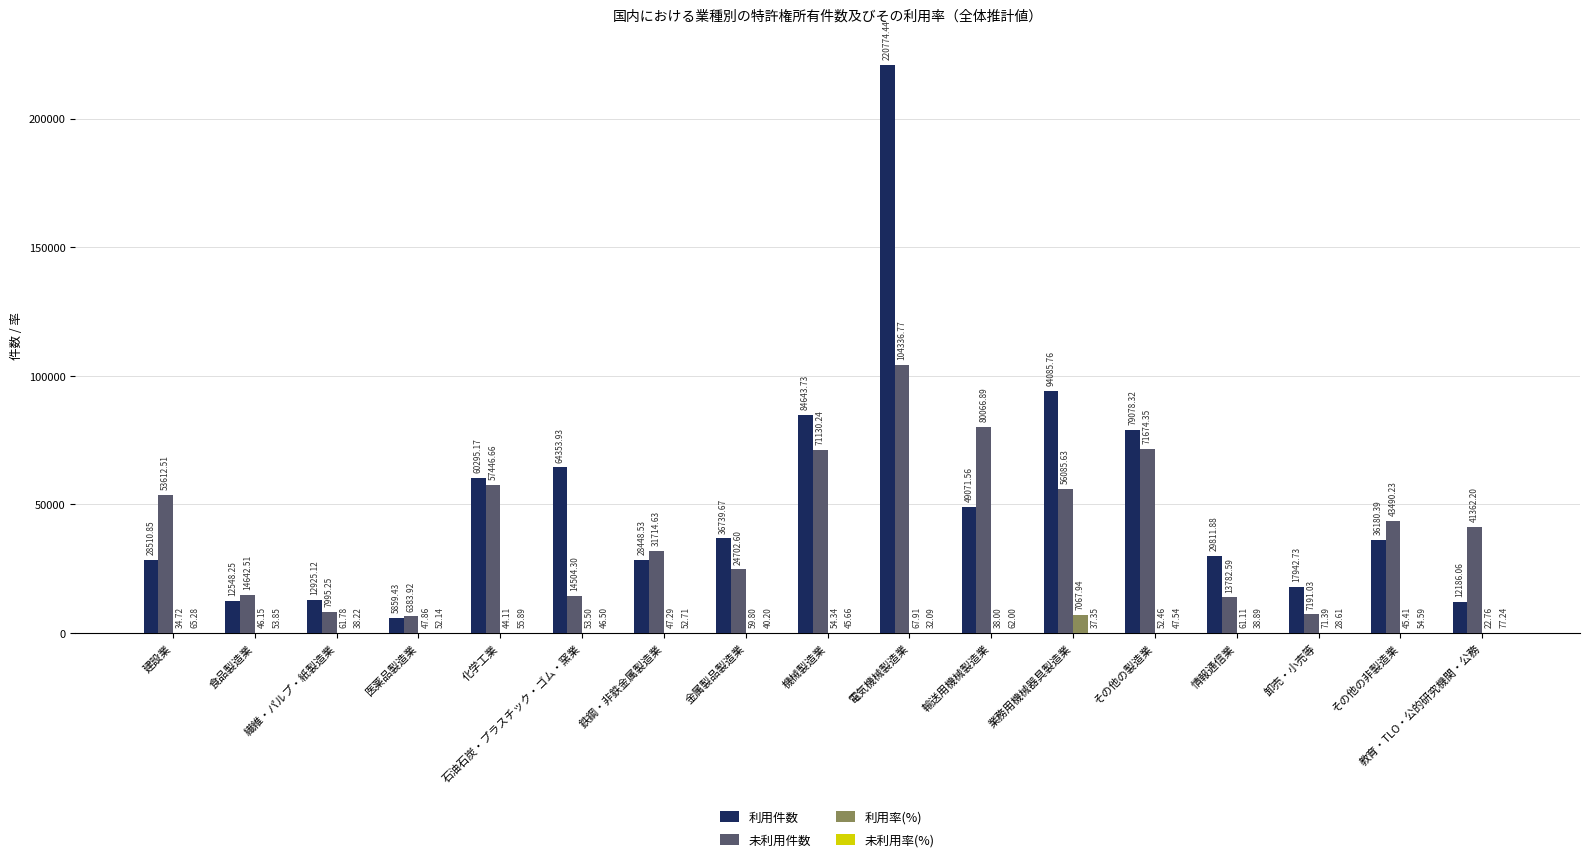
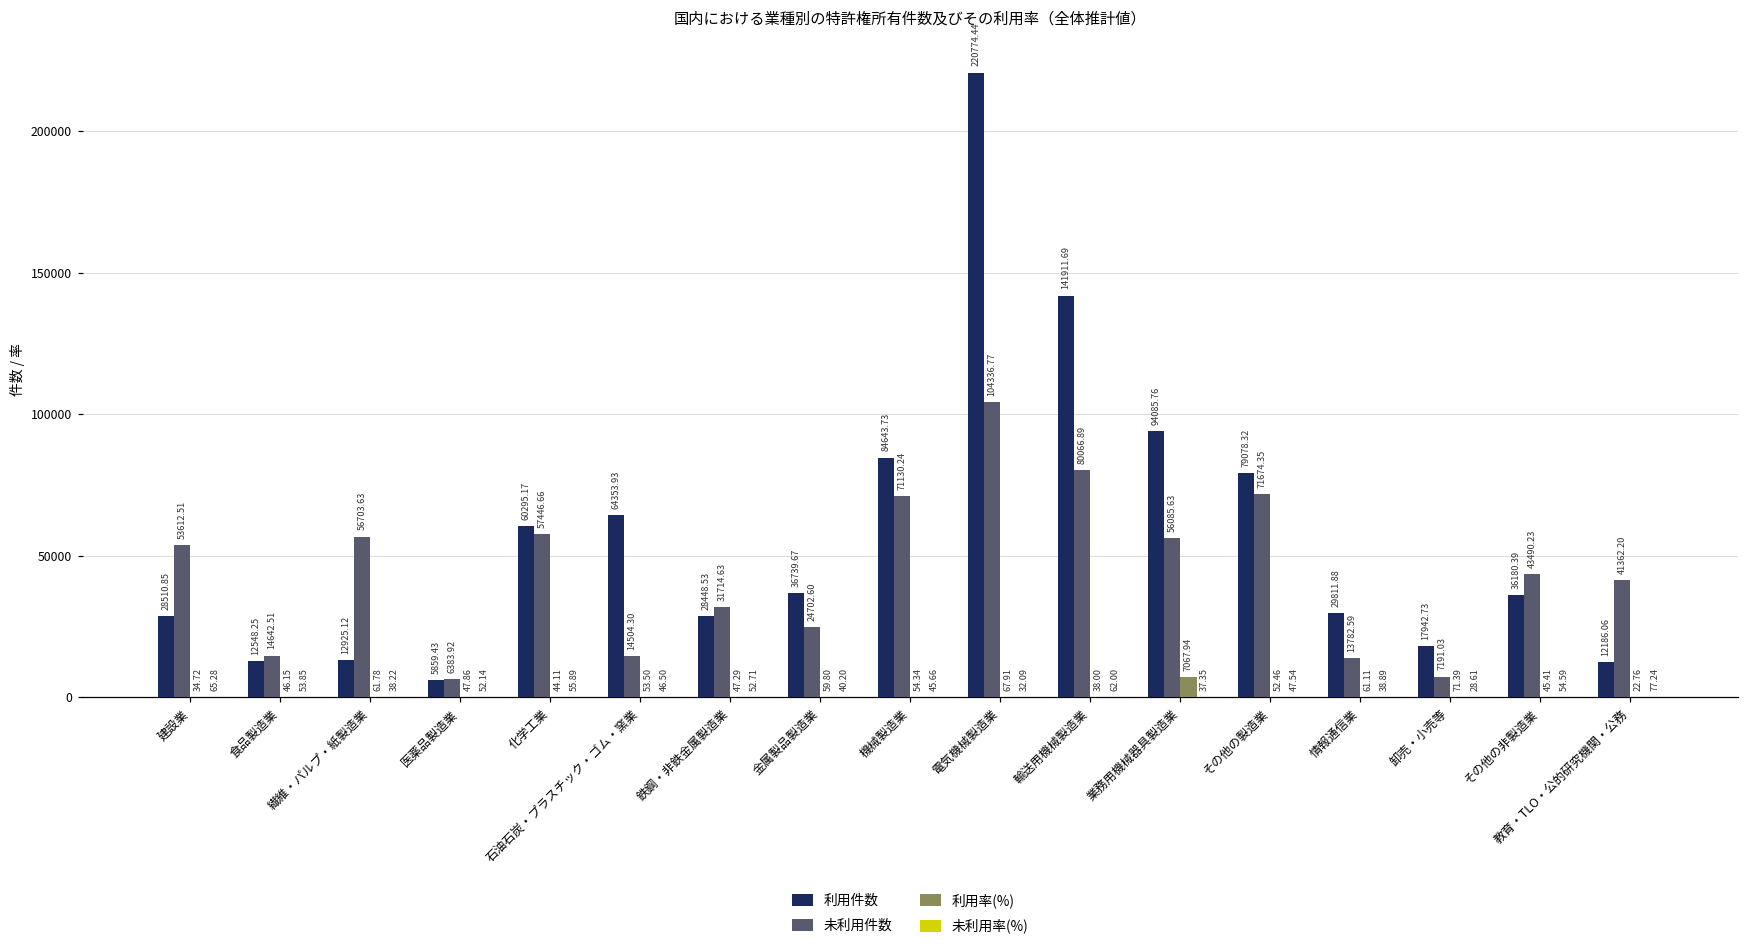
  {
    "利用件数": {
      "建設業": 28510.85,
      "食品製造業": 12548.25,
      "繊維・パルプ・紙製造業": 12925.12,
      "医薬品製造業": 5859.43,
      "化学工業": 60295.17,
      "石油石炭・プラスチック・ゴム・窯業": 64353.93,
      "鉄鋼・非鉄金属製造業": 28448.53,
      "金属製品製造業": 36739.67,
      "機械製造業": 84643.73,
      "電気機械製造業": 220774.44,
-     "輸送用機械製造業": 49071.56,
+     "輸送用機械製造業": 141911.69,
      "業務用機械器具製造業": 94085.76,
      "その他の製造業": 79078.32,
      "情報通信業": 29811.88,
      "卸売・小売等": 17942.73,
      "その他の非製造業": 36180.39,
      "教育・TLO・公的研究機関・公務": 12186.06
    },
    "未利用件数": {
      "建設業": 53612.51,
      "食品製造業": 14642.51,
-     "繊維・パルプ・紙製造業": 7995.25,
+     "繊維・パルプ・紙製造業": 56703.63,
      "医薬品製造業": 6383.92,
      "化学工業": 57446.66,
      "石油石炭・プラスチック・ゴム・窯業": 14504.30,
      "鉄鋼・非鉄金属製造業": 31714.63,
      "金属製品製造業": 24702.60,
      "機械製造業": 71130.24,
      "電気機械製造業": 104336.77,
      "輸送用機械製造業": 80066.89,
      "業務用機械器具製造業": 56085.63,
      "その他の製造業": 71674.35,
      "情報通信業": 13782.59,
      "卸売・小売等": 7191.03,
      "その他の非製造業": 43490.23,
      "教育・TLO・公的研究機関・公務": 41362.20
    },
    "利用率(%)": {
      "建設業": 34.72,
      "食品製造業": 46.15,
      "繊維・パルプ・紙製造業": 61.78,
      "医薬品製造業": 47.86,
      "化学工業": 44.11,
      "石油石炭・プラスチック・ゴム・窯業": 53.50,
      "鉄鋼・非鉄金属製造業": 47.29,
      "金属製品製造業": 59.80,
      "機械製造業": 54.34,
      "電気機械製造業": 67.91,
      "輸送用機械製造業": 38.00,
      "業務用機械器具製造業": 7067.94,
      "その他の製造業": 52.46,
      "情報通信業": 61.11,
      "卸売・小売等": 71.39,
      "その他の非製造業": 45.41,
      "教育・TLO・公的研究機関・公務": 22.76
    },
    "未利用率(%)": {
      "建設業": 65.28,
      "食品製造業": 53.85,
      "繊維・パルプ・紙製造業": 38.22,
      "医薬品製造業": 52.14,
      "化学工業": 55.89,
      "石油石炭・プラスチック・ゴム・窯業": 46.50,
      "鉄鋼・非鉄金属製造業": 52.71,
      "金属製品製造業": 40.20,
      "機械製造業": 45.66,
      "電気機械製造業": 32.09,
      "輸送用機械製造業": 62.00,
      "業務用機械器具製造業": 37.35,
      "その他の製造業": 47.54,
      "情報通信業": 38.89,
      "卸売・小売等": 28.61,
      "その他の非製造業": 54.59,
      "教育・TLO・公的研究機関・公務": 77.24
    }
  }
